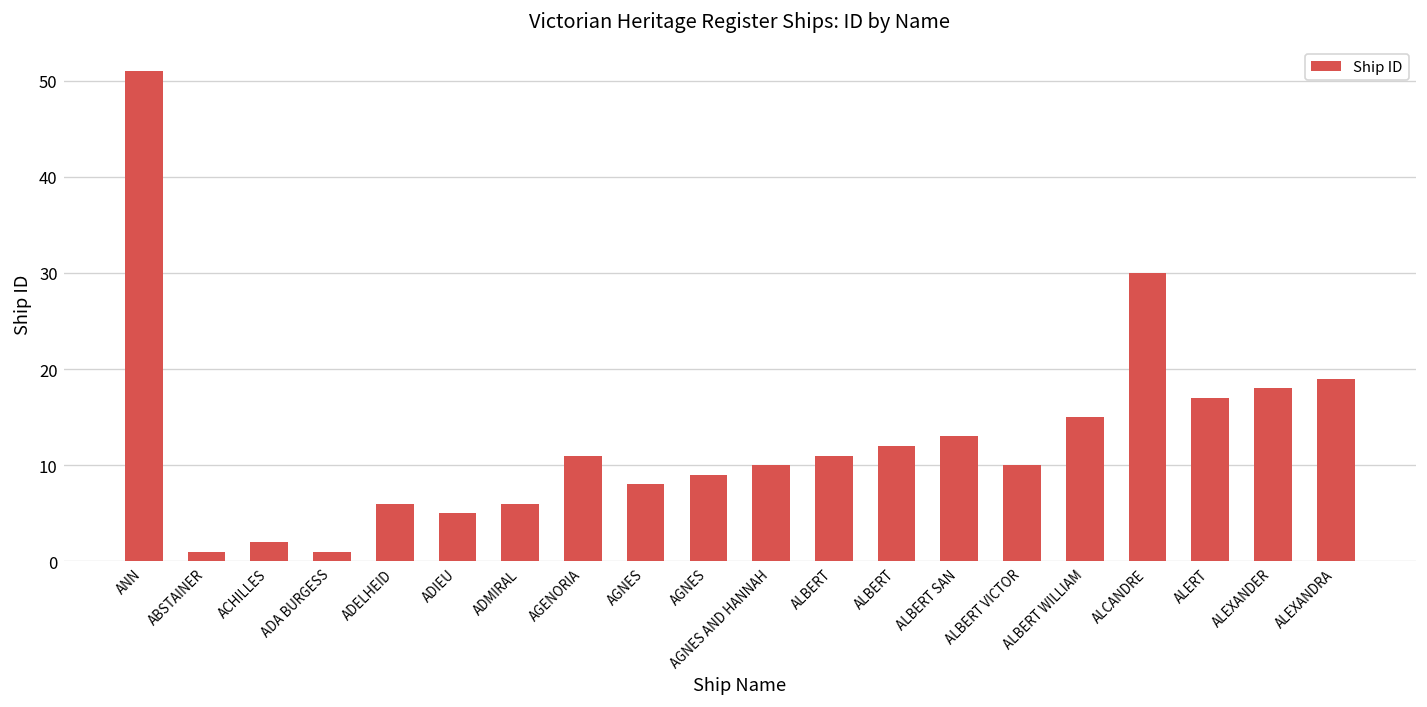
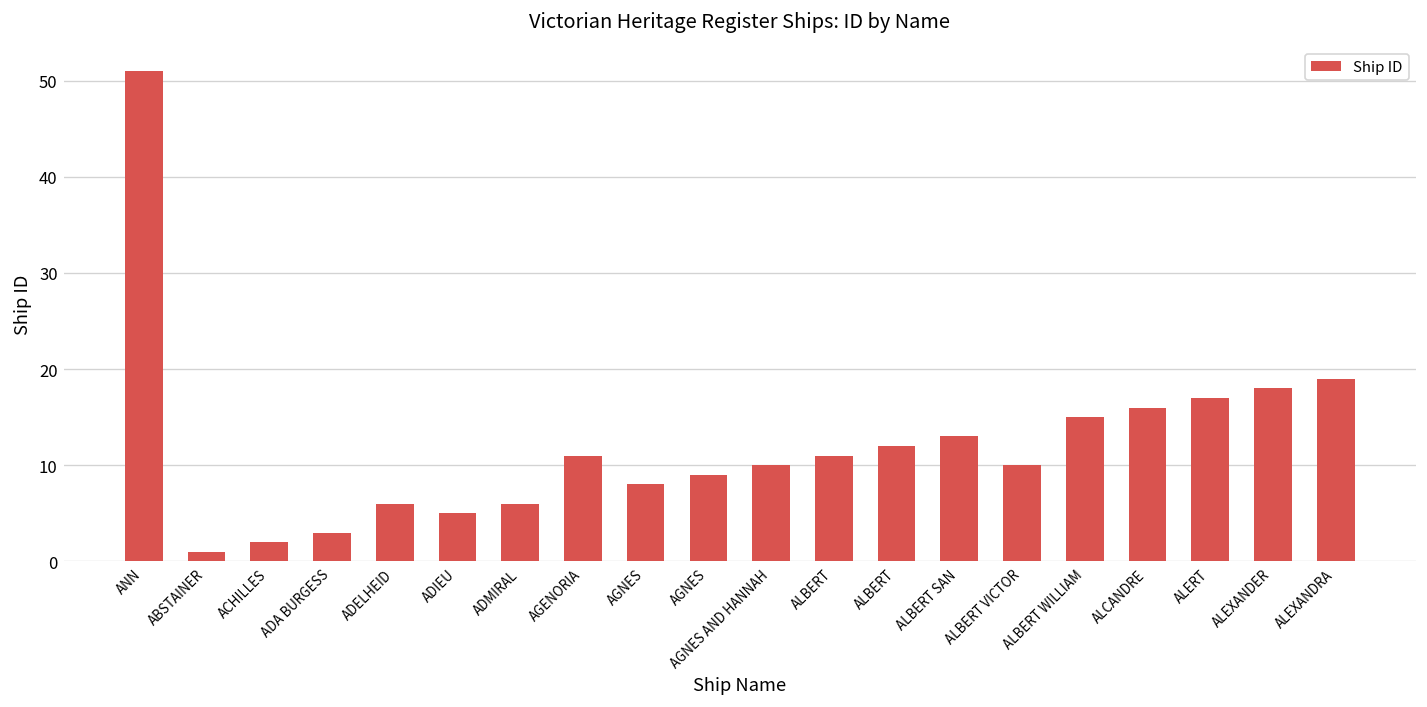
  {
    "ANN": 51,
    "ABSTAINER": 1,
    "ACHILLES": 2,
-   "ADA BURGESS": 1,
+   "ADA BURGESS": 3,
    "ADELHEID": 6,
    "ADIEU": 5,
    "ADMIRAL": 6,
    "AGENORIA": 11,
    "AGNES AND HANNAH": 10,
    "ALBERT SAN": 13,
    "ALBERT VICTOR": 10,
    "ALBERT WILLIAM": 15,
-   "ALCANDRE": 30,
+   "ALCANDRE": 16,
    "ALERT": 17,
    "ALEXANDER": 18,
    "ALEXANDRA": 19
  }
